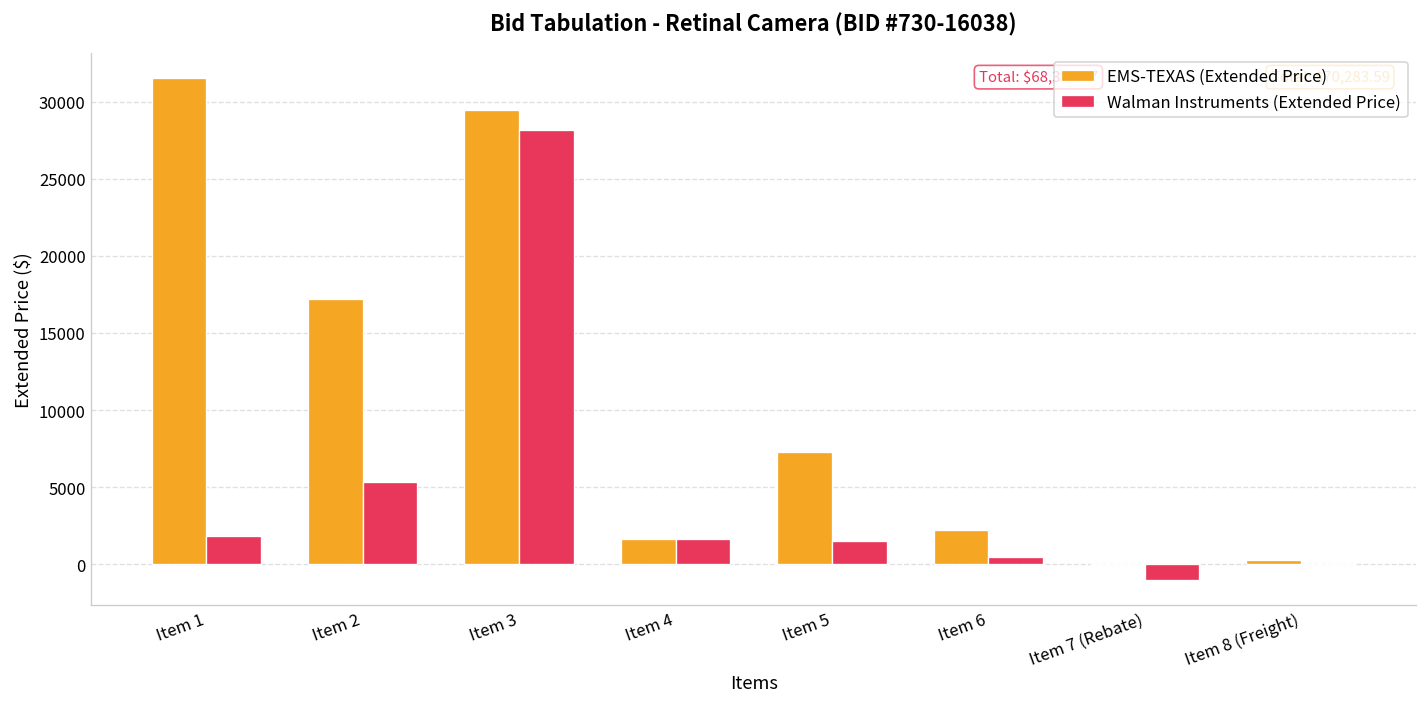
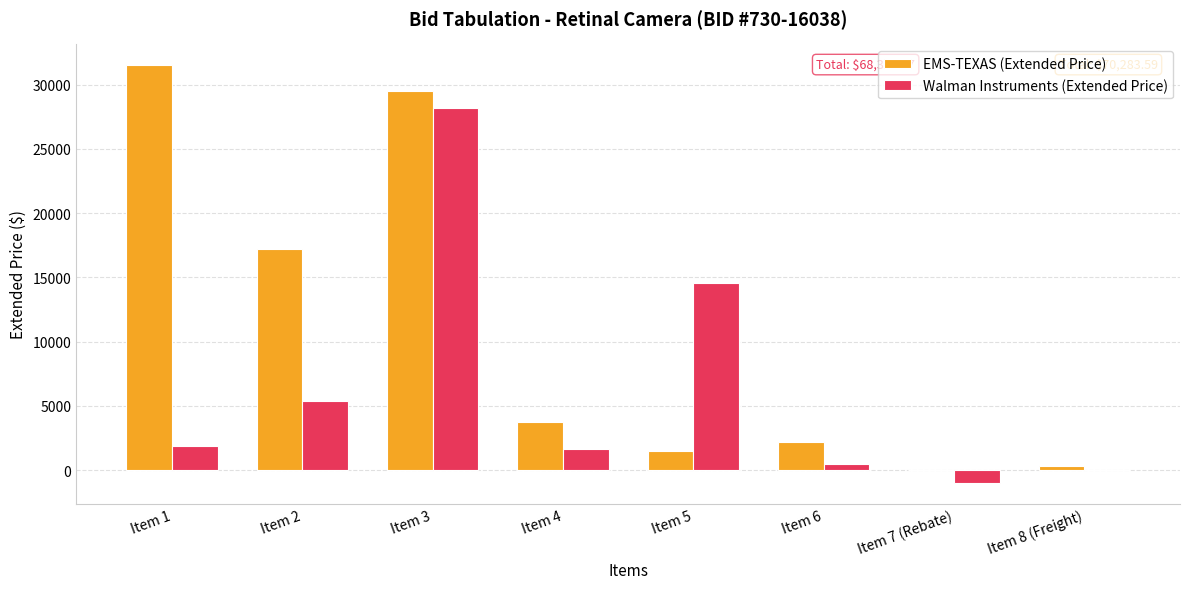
  {
    "EMS-TEXAS (Extended Price)": {
      "Item 1": 31500,
      "Item 2": 17200,
      "Item 3": 29500,
-     "Item 4": 1700,
-     "Item 5": 7300,
+     "Item 4": 3700,
+     "Item 5": 1500,
      "Item 6": 2200,
      "Item 7 (Rebate)": 0,
      "Item 8 (Freight)": 300
    },
    "Walman Instruments (Extended Price)": {
      "Item 1": 1800,
      "Item 2": 5400,
      "Item 3": 28200,
      "Item 4": 1700,
-     "Item 5": 1500,
+     "Item 5": 14600,
      "Item 6": 500,
      "Item 7 (Rebate)": -1000,
      "Item 8 (Freight)": 0
    }
  }
